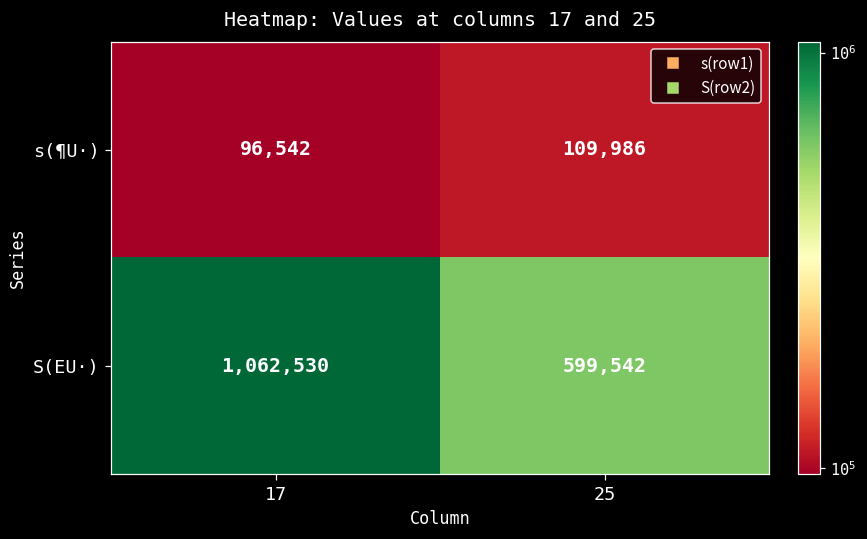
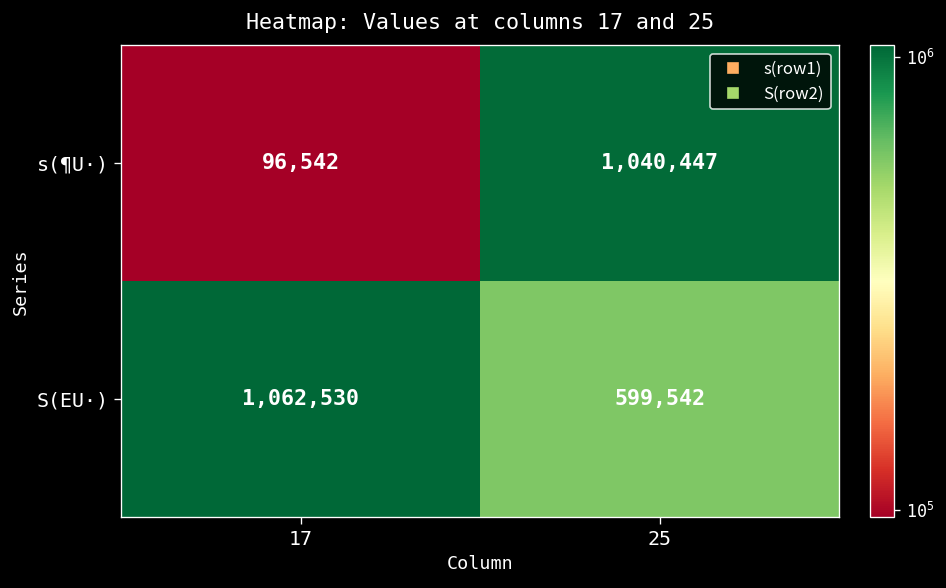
  {
    "s(¶U·)": {
      "17": "96,542",
-     "25": "109,986"
+     "25": "1,040,447"
    },
    "S(EU·)": {
      "17": "1,062,530",
      "25": "599,542"
    }
  }
